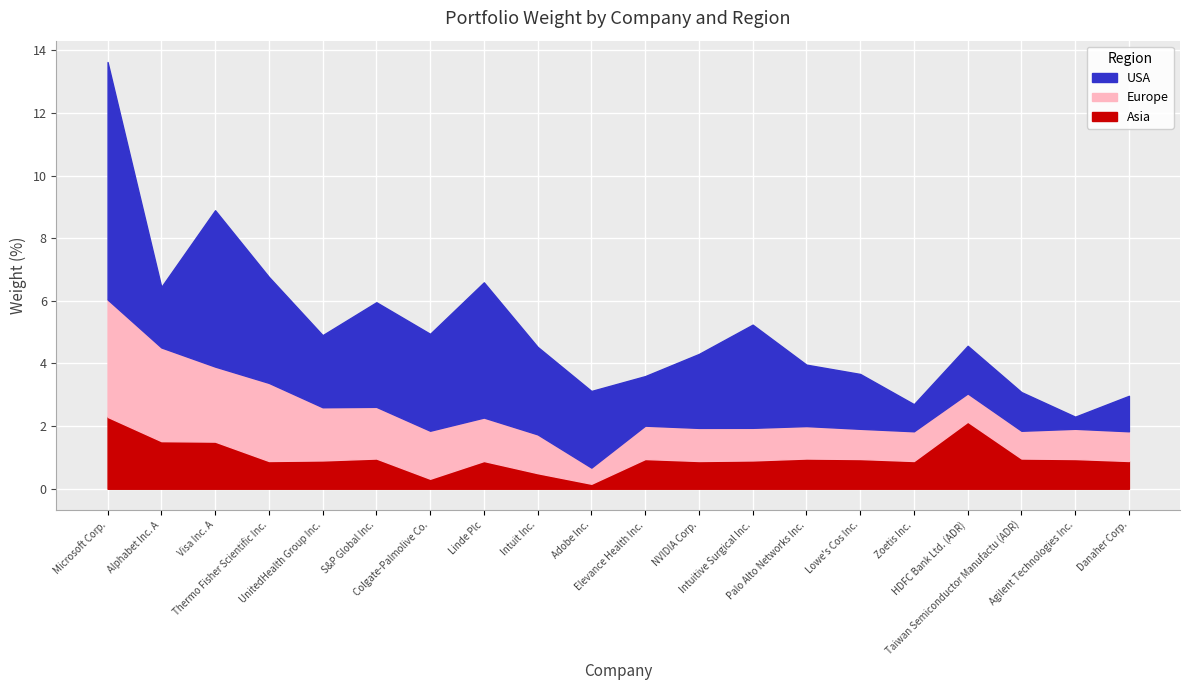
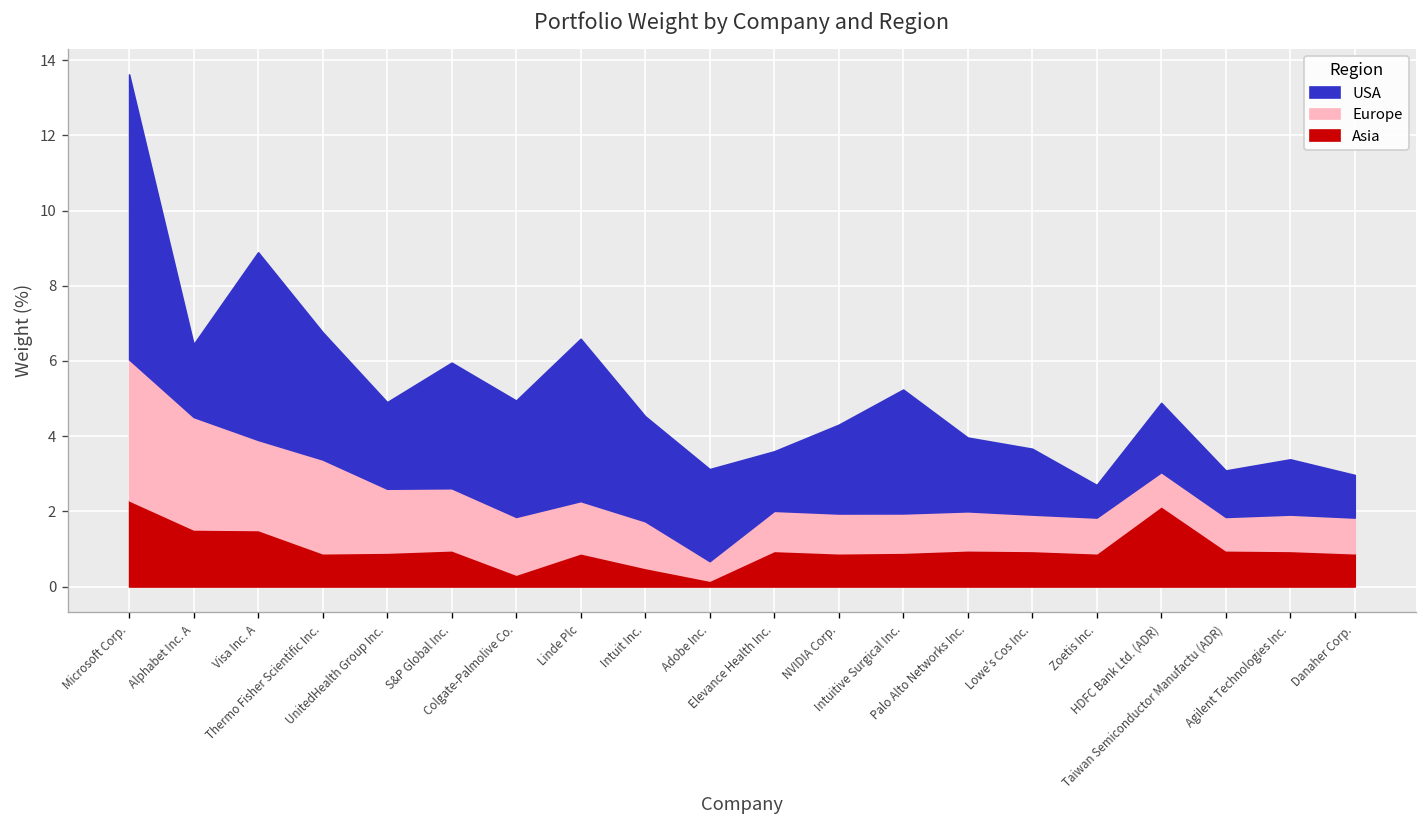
  {
    "USA": {
      "Microsoft Corp.": 7.6,
      "Alphabet Inc. A": 1.9,
      "Visa Inc. A": 5.0,
      "Thermo Fisher Scientific Inc.": 3.4,
      "UnitedHealth Group Inc.": 2.3,
      "S&P Global Inc.": 3.3,
      "Colgate-Palmolive Co.": 3.1,
      "Linde Plc": 4.3,
      "Intuit Inc.": 2.8,
      "Adobe Inc.": 2.4,
      "Elevance Health Inc.": 1.6,
      "NVIDIA Corp.": 2.4,
      "Intuitive Surgical Inc.": 3.3,
      "Palo Alto Networks Inc.": 2.0,
      "Lowe's Cos Inc.": 1.8,
      "Zoetis Inc.": 0.9,
-     "HDFC Bank Ltd. (ADR)": 1.5,
+     "HDFC Bank Ltd. (ADR)": 1.8,
      "Taiwan Semiconductor Manufactu (ADR)": 1.2,
-     "Agilent Technologies Inc.": 0.4,
+     "Agilent Technologies Inc.": 1.5,
      "Danaher Corp.": 1.1
    }
  }
